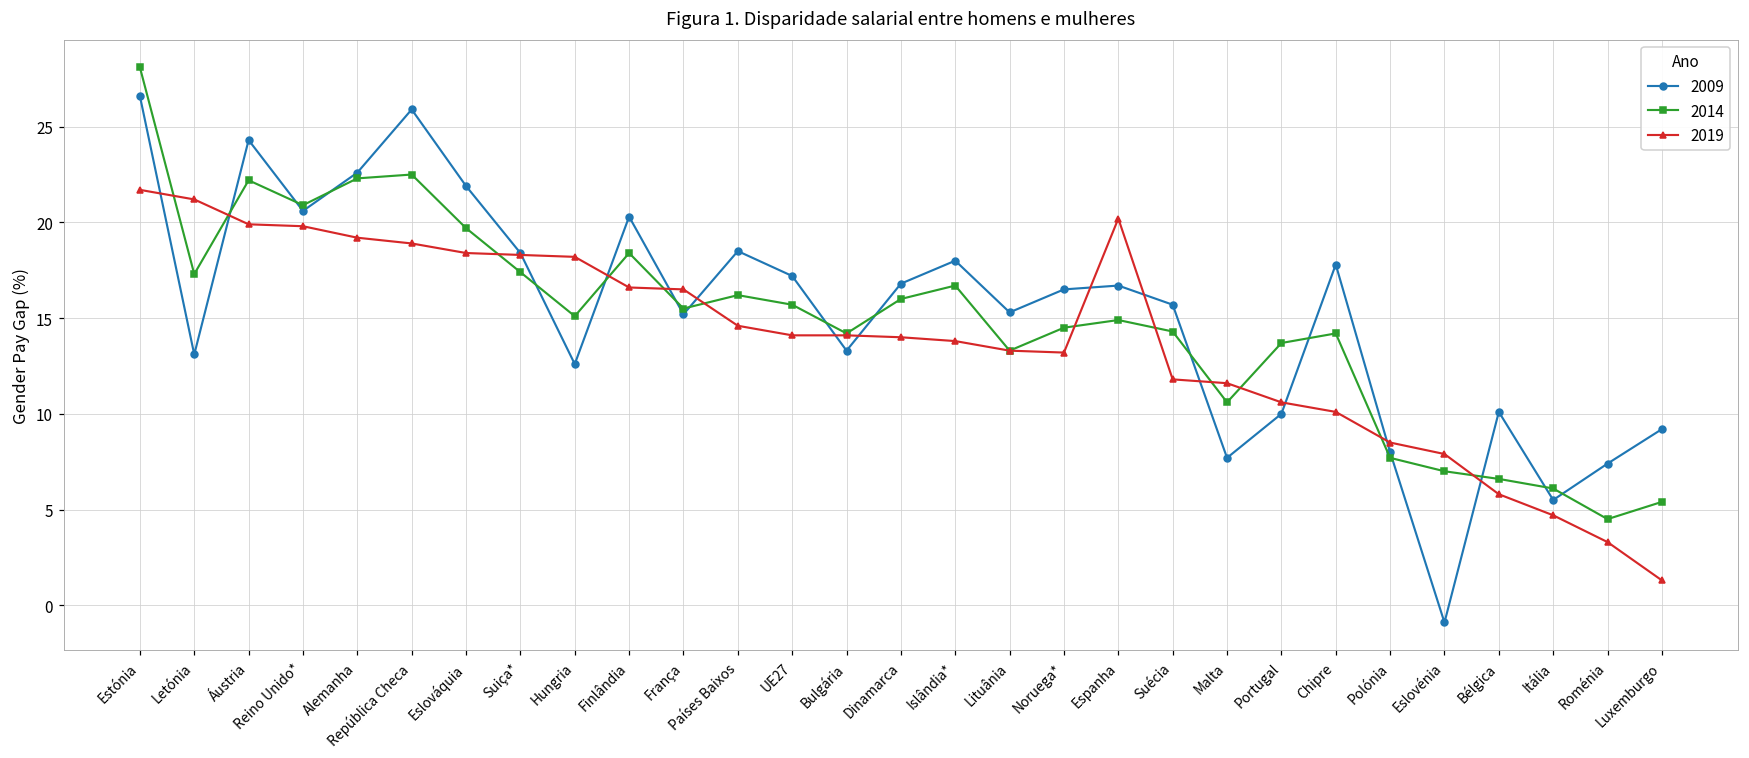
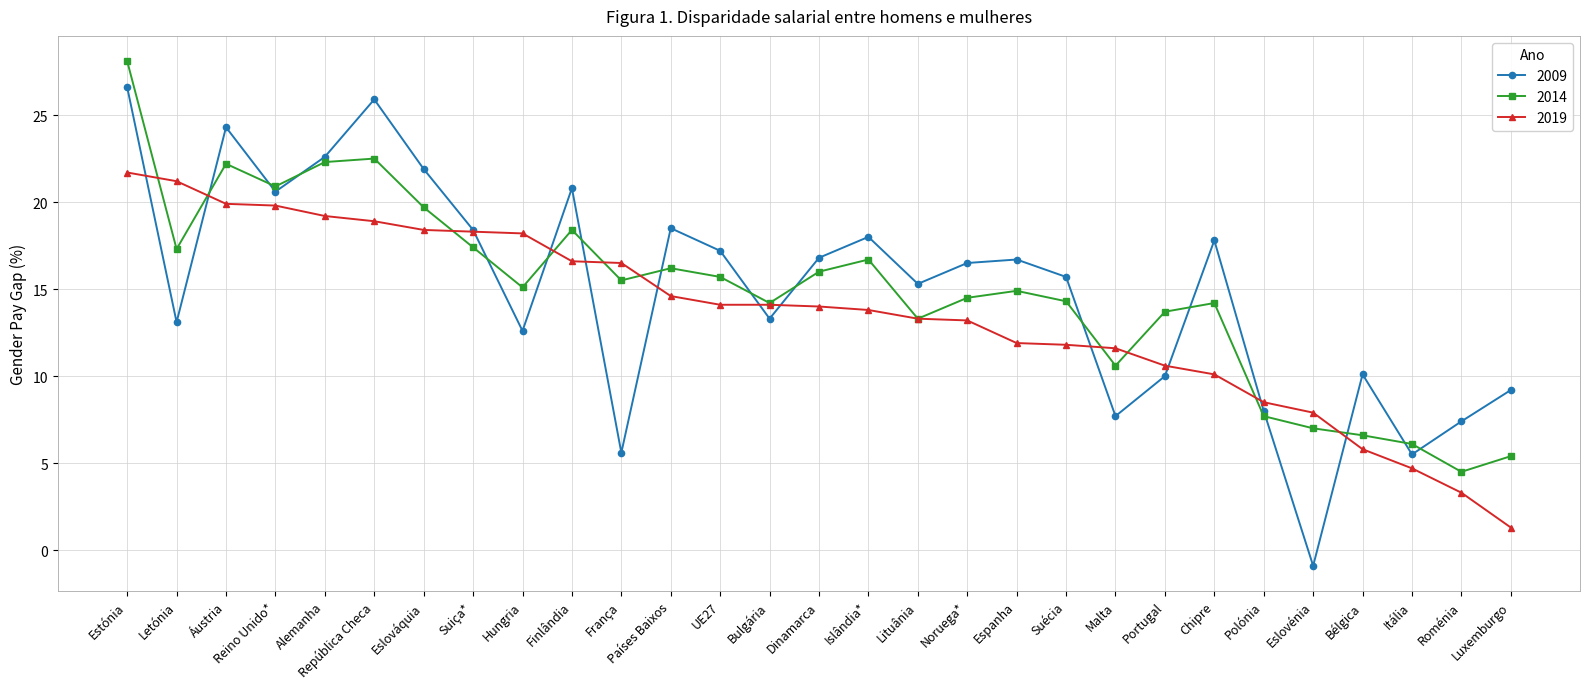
  {
    "2009": {
      "Estónia": 26.6,
      "Letónia": 13.1,
      "Áustria": 24.3,
      "Reino Unido*": 20.6,
      "Alemanha": 22.6,
      "República Checa": 25.9,
      "Eslováquia": 21.9,
      "Hungria": 12.6,
-     "Finlândia": 20.3,
-     "França": 15.2,
+     "Finlândia": 20.8,
+     "França": 5.6,
      "Países Baixos": 18.5,
      "UE27": 17.2,
      "Bulgária": 13.3,
      "Dinamarca": 16.8,
      "Islândia*": 18.0,
      "Lituânia": 15.3,
      "Noruega*": 16.5,
      "Espanha": 16.7,
      "Suécia": 15.7,
      "Malta": 7.7,
      "Portugal": 10.0,
      "Chipre": 17.8,
      "Polónia": 8.0,
      "Eslovénia": -0.9,
      "Bélgica": 10.1,
      "Itália": 5.5,
      "Roménia": 7.4,
      "Luxemburgo": 9.2
    },
    "2014": {
      "Estónia": 28.1,
      "Letónia": 17.3,
      "Áustria": 22.2,
      "Reino Unido*": 20.9,
      "Alemanha": 22.3,
      "República Checa": 22.5,
      "Eslováquia": 19.7,
      "Suiça*": 17.4,
      "Hungria": 15.1,
      "Finlândia": 18.4,
      "França": 15.5,
      "Países Baixos": 16.2,
      "UE27": 15.7,
      "Dinamarca": 16.0,
      "Islândia*": 16.7,
      "Noruega*": 14.5,
      "Espanha": 14.9,
      "Suécia": 14.3,
      "Malta": 10.6,
      "Portugal": 13.7,
      "Chipre": 14.2,
      "Polónia": 7.7,
      "Eslovénia": 7.0,
      "Bélgica": 6.6,
      "Itália": 6.1,
      "Roménia": 4.5,
      "Luxemburgo": 5.4
    },
    "2019": {
      "Estónia": 21.7,
      "Letónia": 21.2,
      "Áustria": 19.9,
      "Reino Unido*": 19.8,
      "Alemanha": 19.2,
      "República Checa": 18.9,
      "Eslováquia": 18.4,
      "Hungria": 18.2,
      "Finlândia": 16.6,
      "França": 16.5,
      "Países Baixos": 14.6,
      "UE27": 14.1,
      "Dinamarca": 14.0,
      "Islândia*": 13.8,
      "Noruega*": 13.2,
-     "Espanha": 20.2,
+     "Espanha": 11.9,
      "Suécia": 11.8,
      "Malta": 11.6,
      "Portugal": 10.6,
      "Chipre": 10.1,
      "Polónia": 8.5,
      "Eslovénia": 7.9,
      "Bélgica": 5.8,
      "Itália": 4.7,
      "Roménia": 3.3,
      "Luxemburgo": 1.3
    }
  }
